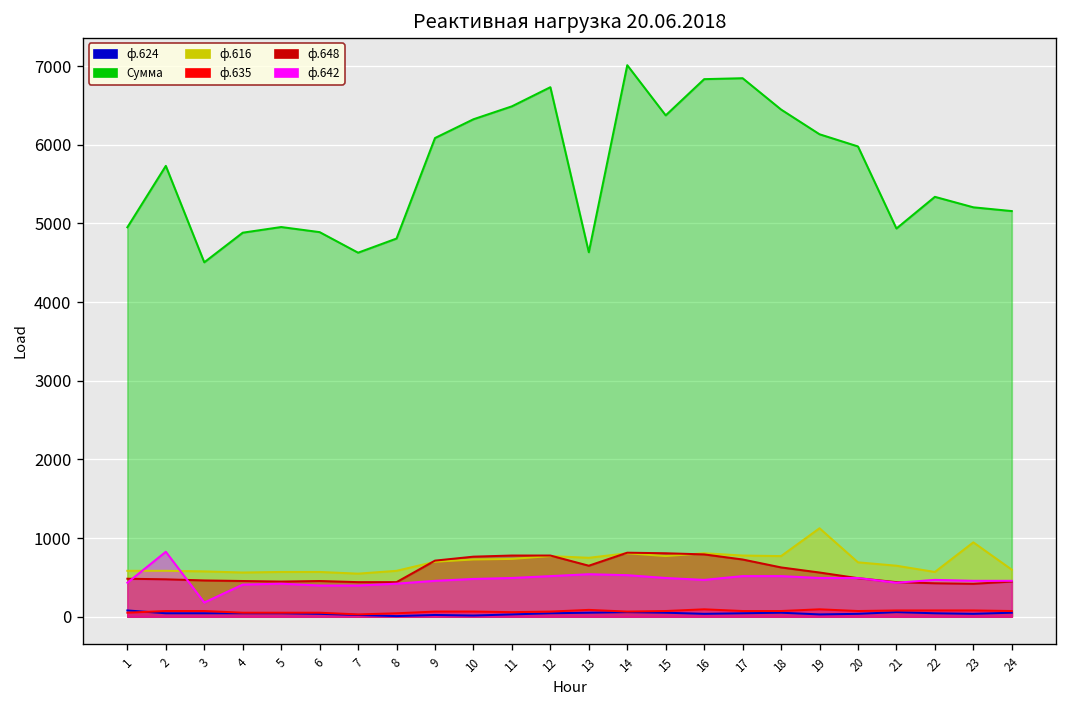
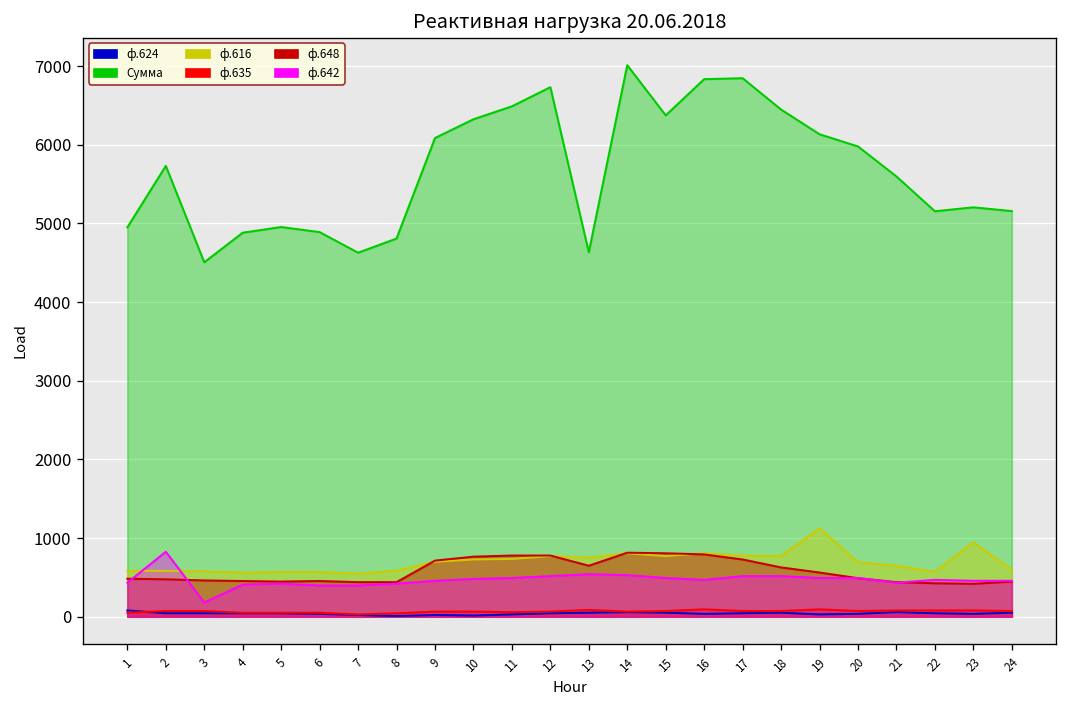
  {
    "ф.624": {
      "9": 0,
      "10": 0,
      "16": 0,
      "19": 0,
      "23": 0
    },
    "Сумма": {
      "1": 5000,
      "2": 5700,
      "3": 4500,
      "4": 4900,
      "5": 5000,
      "6": 4900,
      "7": 4600,
      "8": 4800,
      "9": 6100,
      "10": 6300,
      "11": 6500,
      "12": 6700,
      "13": 4600,
      "14": 7000,
      "15": 6400,
      "16": 6800,
      "17": 6800,
      "18": 6400,
      "19": 6100,
      "20": 6000,
-     "21": 4900,
-     "22": 5300,
+     "21": 5600,
+     "22": 5200,
      "23": 5200,
      "24": 5200
    },
    "ф.616": {
      "1": 600,
      "2": 600,
      "3": 600,
      "4": 600,
      "5": 600,
      "6": 600,
      "7": 500,
      "8": 600,
      "11": 700,
      "13": 700,
      "17": 800,
      "18": 800,
      "19": 1100,
      "20": 700,
      "21": 600,
      "22": 600,
      "23": 900,
      "24": 600
    },
    "ф.642": {
      "1": 400,
      "2": 800,
      "3": 200,
      "4": 400,
      "6": 400,
      "7": 400,
      "9": 500,
      "10": 500,
      "11": 500,
      "12": 500,
      "13": 500,
      "14": 500,
      "15": 500,
      "16": 500,
      "17": 500,
      "18": 500,
      "19": 500,
      "22": 500
    }
  }
